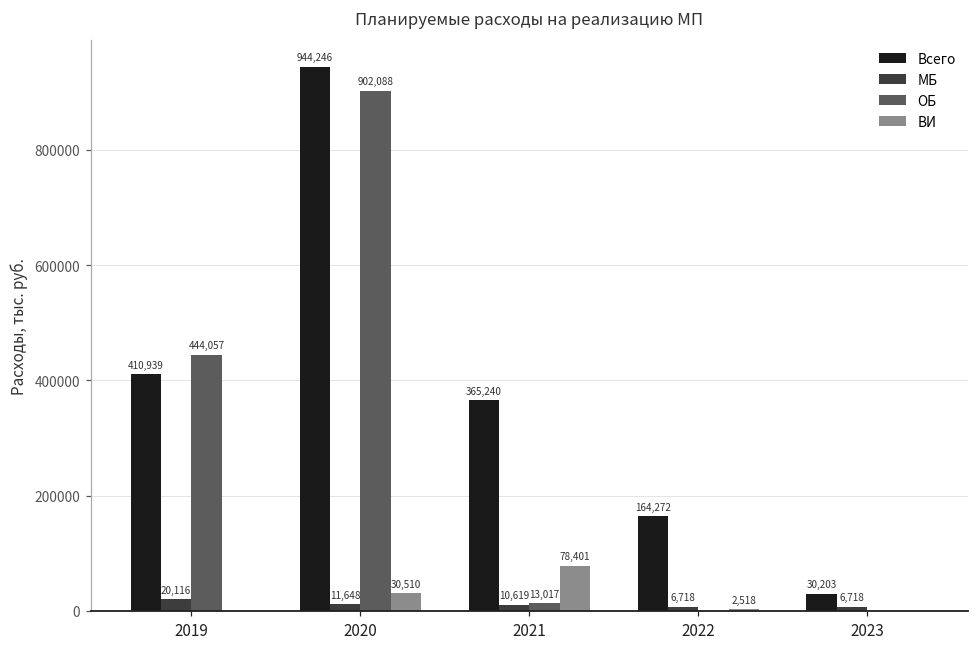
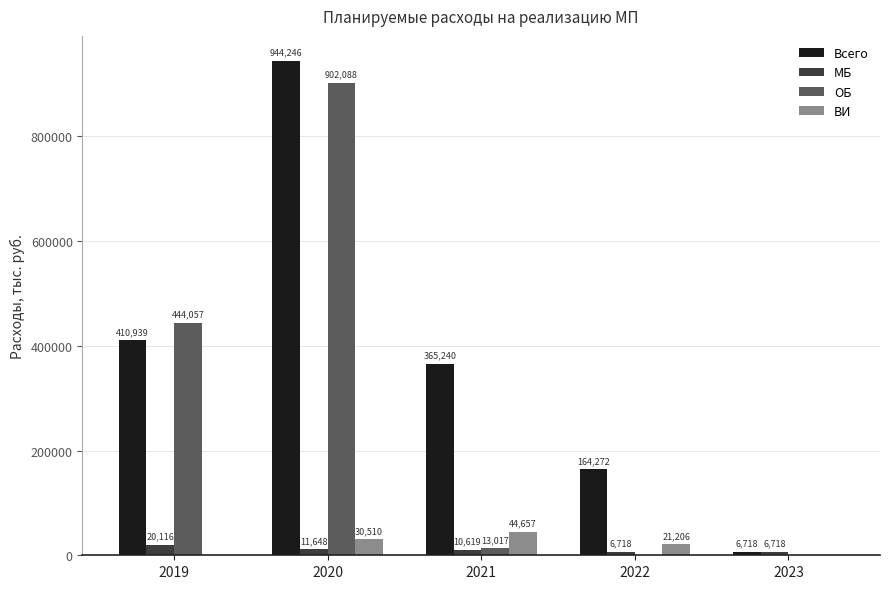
  {
    "Всего": {
      "2019": "410,939",
      "2020": "944,246",
      "2021": "365,240",
      "2022": "164,272",
-     "2023": "30,203"
+     "2023": "6,718"
    },
    "ВИ": {
      "2020": "30,510",
-     "2021": "78,401",
-     "2022": "2,518"
+     "2021": "44,657",
+     "2022": "21,206"
    }
  }
